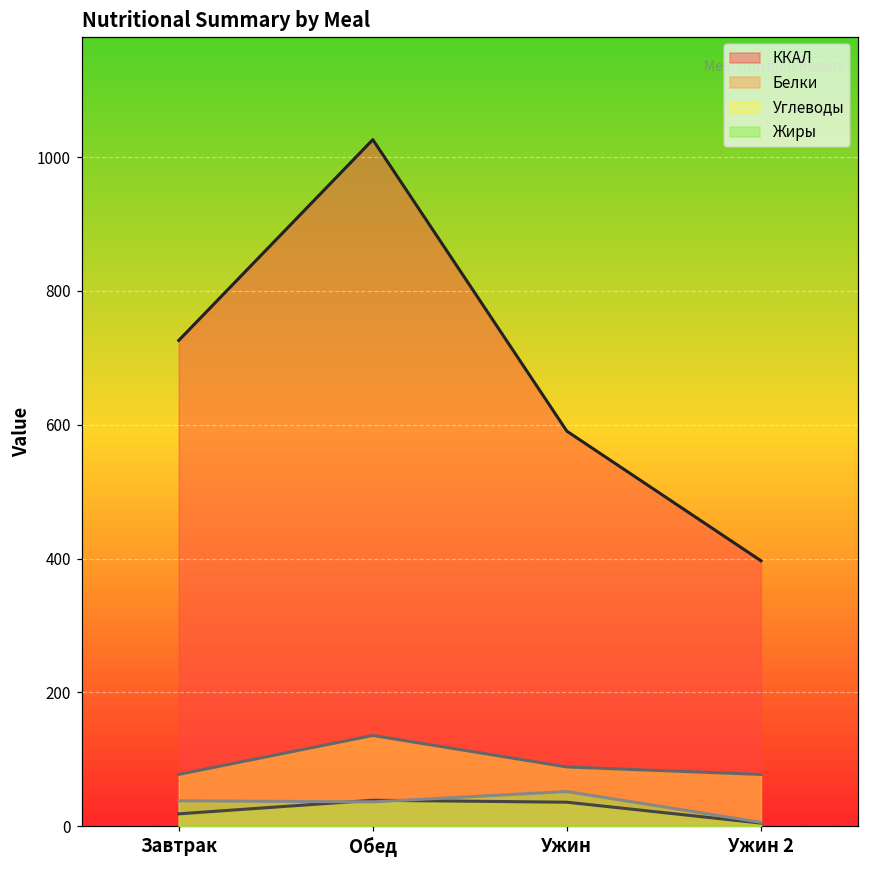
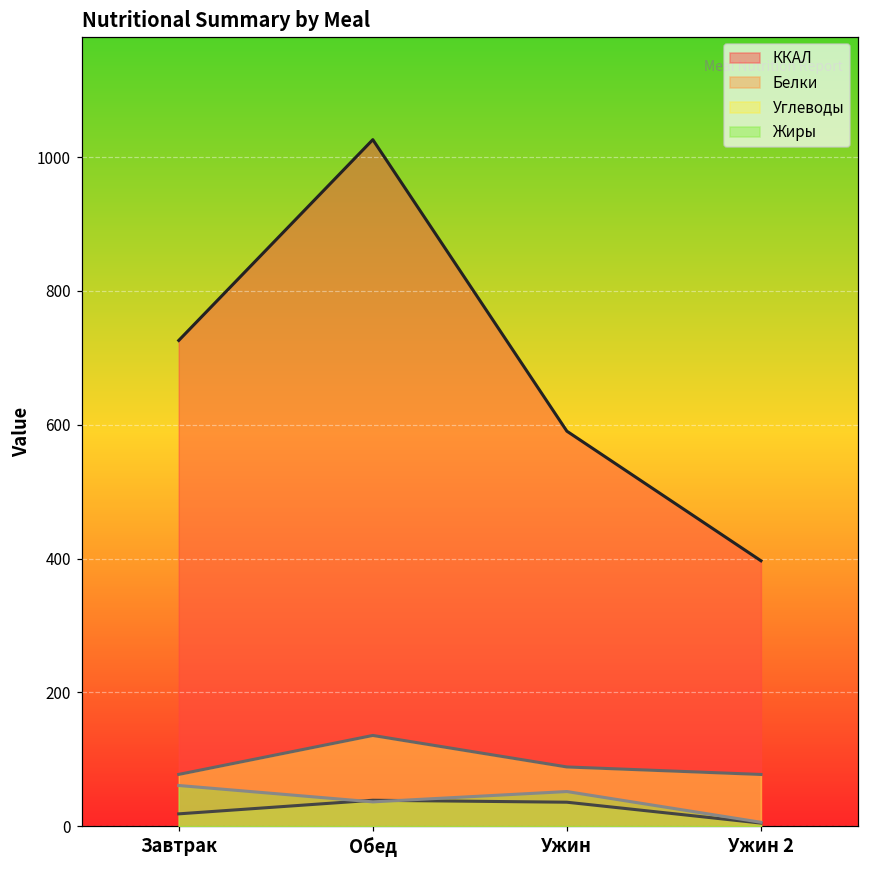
  {
    "Жиры": {
-     "Завтрак": 40,
+     "Завтрак": 60,
      "Ужин": 50
    }
  }
